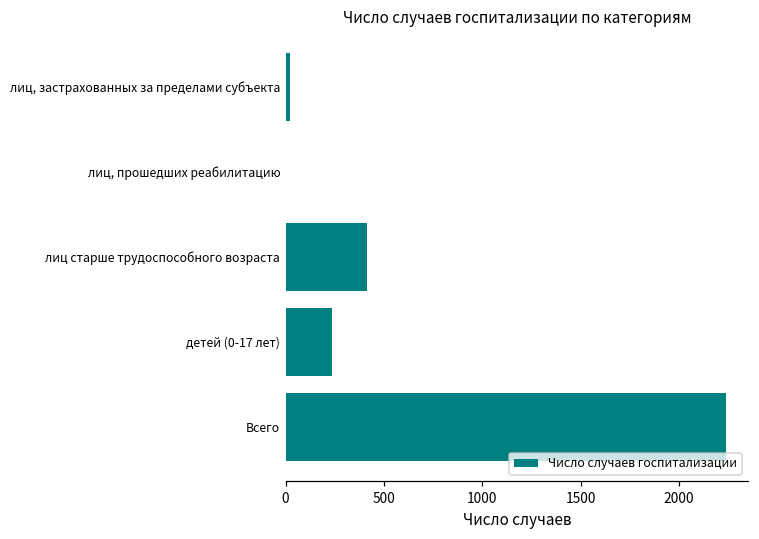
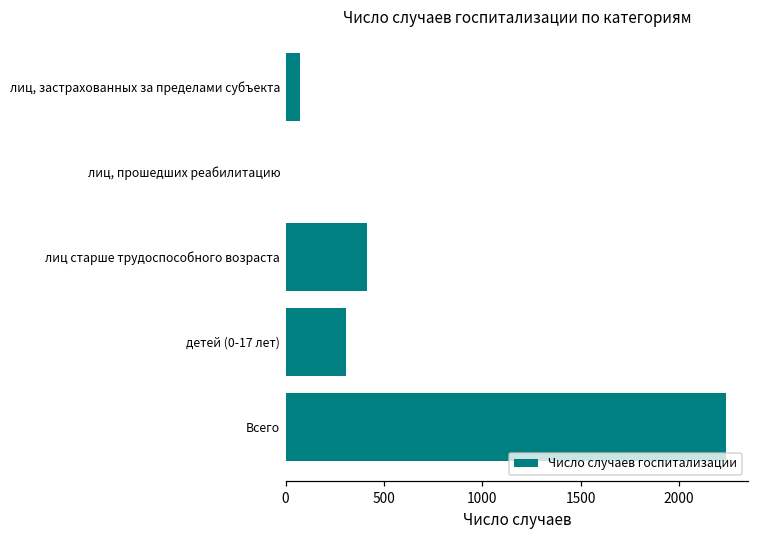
  {
-   "лиц, застрахованных за пределами субъекта": 20,
+   "лиц, застрахованных за пределами субъекта": 70,
    "лиц, прошедших реабилитацию": 0,
    "лиц старше трудоспособного возраста": 410,
-   "детей (0-17 лет)": 240,
+   "детей (0-17 лет)": 310,
    "Всего": 2240
  }
